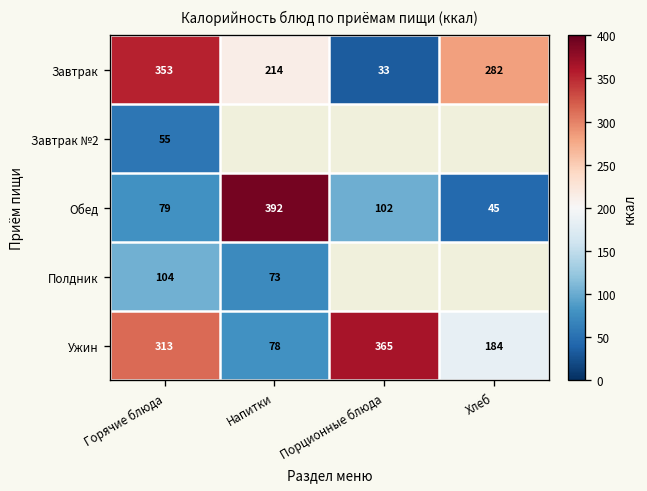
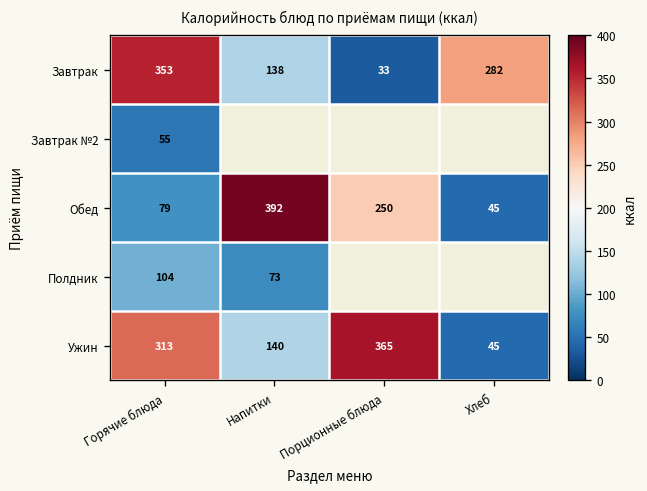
  {
    "Завтрак": {
      "Горячие блюда": 353,
-     "Напитки": 214,
+     "Напитки": 138,
      "Порционные блюда": 33,
      "Хлеб": 282
    },
    "Завтрак №2": {
      "Горячие блюда": 55
    },
    "Обед": {
      "Горячие блюда": 79,
      "Напитки": 392,
-     "Порционные блюда": 102,
+     "Порционные блюда": 250,
      "Хлеб": 45
    },
    "Полдник": {
      "Горячие блюда": 104,
      "Напитки": 73
    },
    "Ужин": {
      "Горячие блюда": 313,
-     "Напитки": 78,
+     "Напитки": 140,
      "Порционные блюда": 365,
-     "Хлеб": 184
+     "Хлеб": 45
    }
  }
